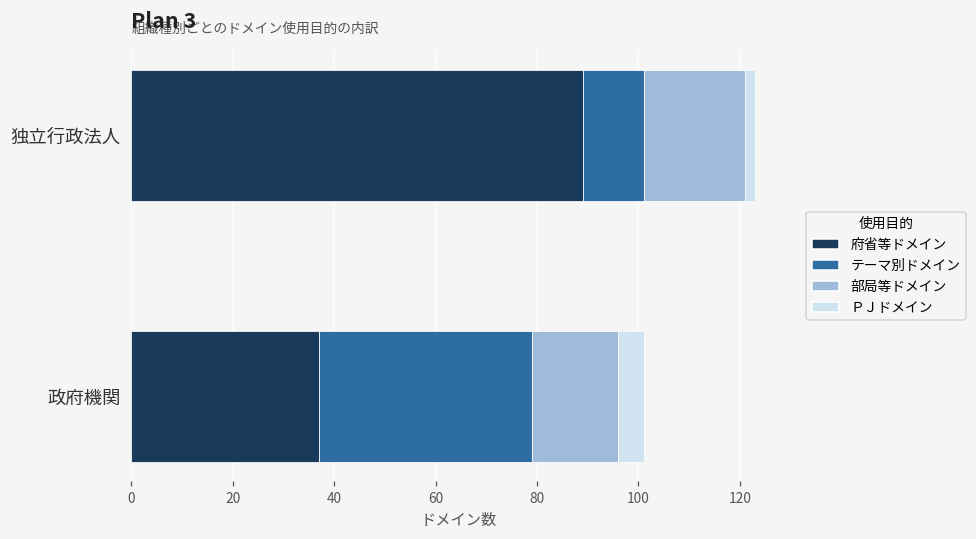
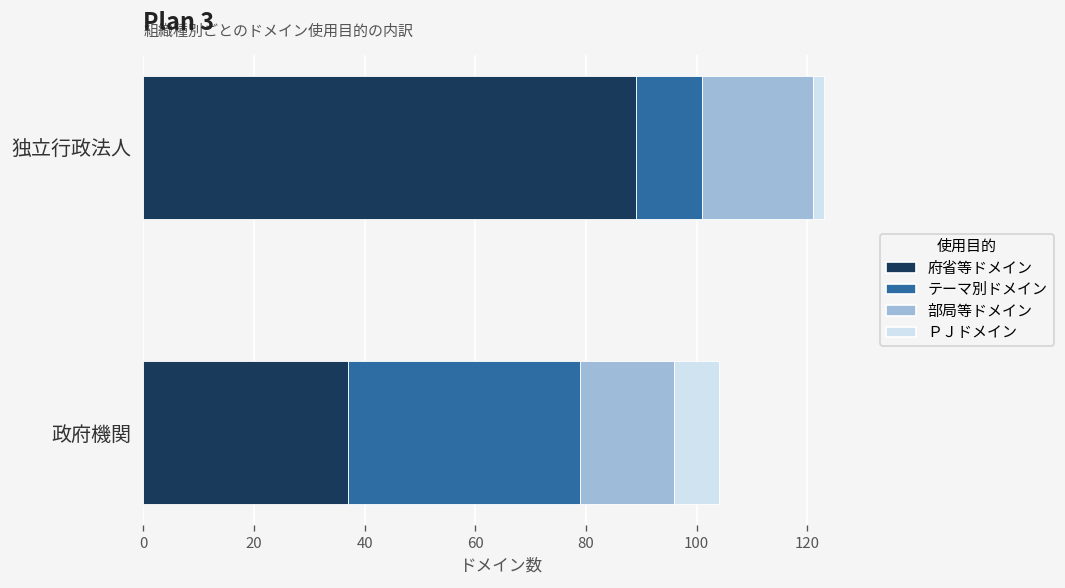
  {
    "府省等ドメイン": {
      "独立行政法人": 89,
      "政府機関": 37
    },
    "テーマ別ドメイン": {
      "独立行政法人": 12,
      "政府機関": 42
    },
    "部局等ドメイン": {
      "独立行政法人": 20,
      "政府機関": 17
    },
    "ＰＪドメイン": {
      "独立行政法人": 2,
-     "政府機関": 5
+     "政府機関": 8
    }
  }
